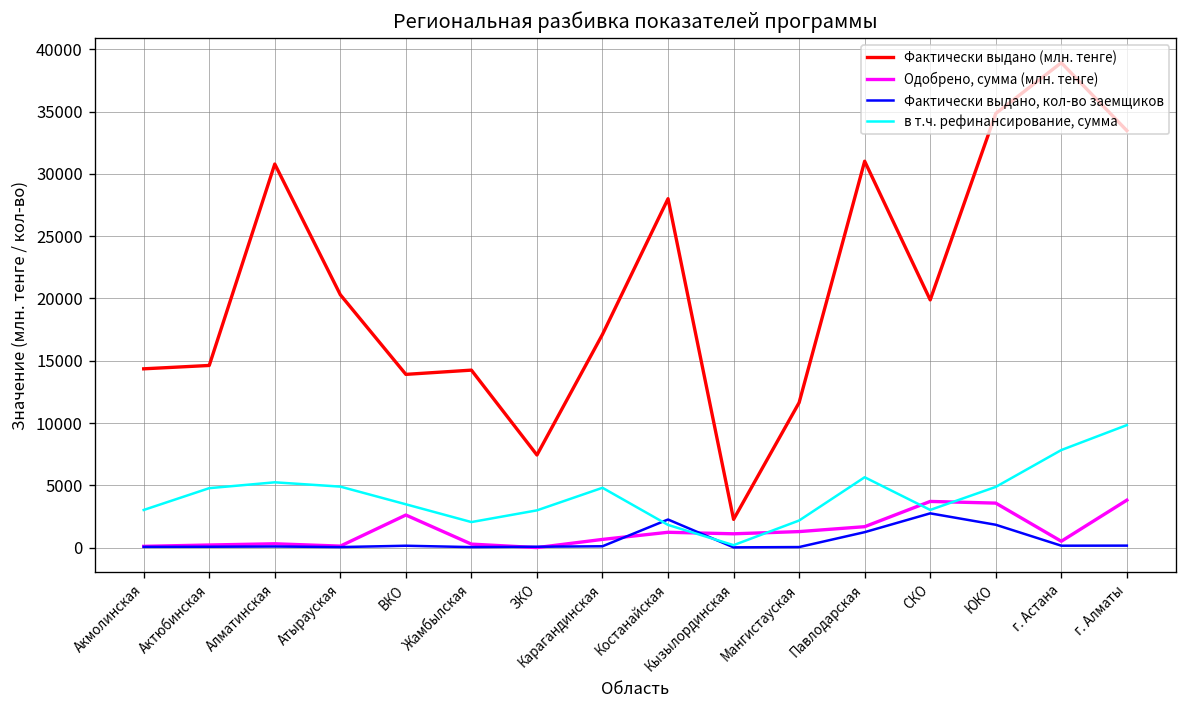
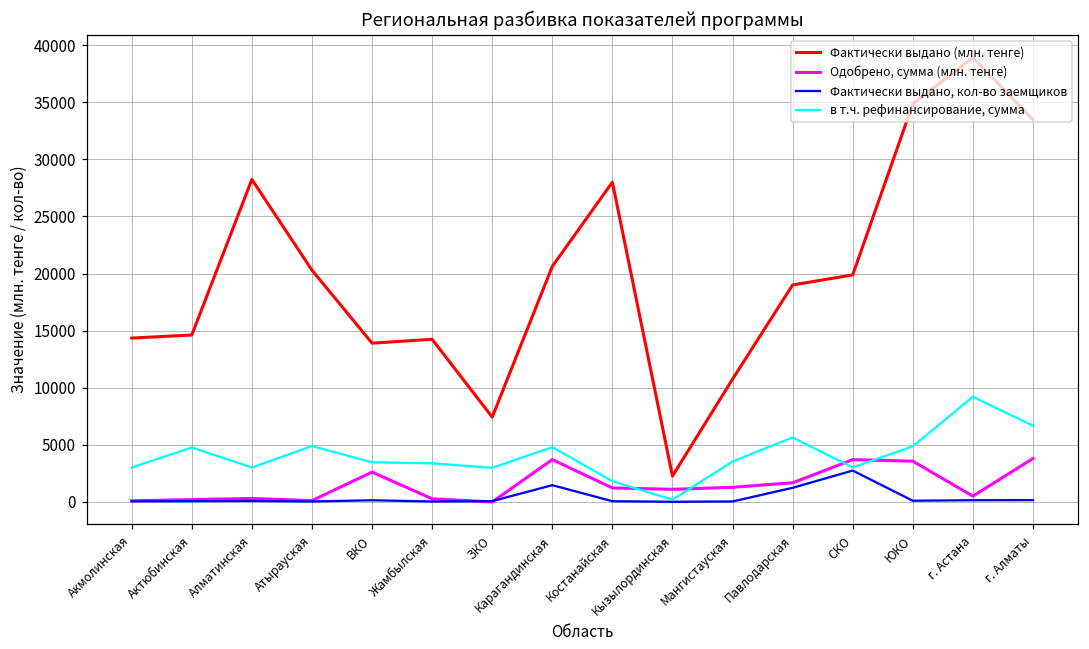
  {
    "Фактически выдано (млн. тенге)": {
      "Акмолинская": 14400,
      "Актюбинская": 14600,
-     "Алматинская": 30800,
+     "Алматинская": 28200,
      "Атырауская": 20300,
      "ВКО": 13900,
      "Жамбылская": 14200,
      "ЗКО": 7400,
-     "Карагандинская": 17100,
+     "Карагандинская": 20600,
      "Костанайская": 28000,
      "Кызылординская": 2300,
-     "Мангистауская": 11600,
-     "Павлодарская": 31000,
+     "Мангистауская": 10800,
+     "Павлодарская": 19000,
      "СКО": 19900,
      "г. Алматы": 33500
    },
    "Одобрено, сумма (млн. тенге)": {
      "ВКО": 2600,
-     "Карагандинская": 700,
+     "Карагандинская": 3700,
      "Костанайская": 1200,
      "Кызылординская": 1100,
      "Мангистауская": 1300,
      "Павлодарская": 1700,
      "СКО": 3700,
      "ЮКО": 3600,
      "г. Астана": 500,
      "г. Алматы": 3800
    },
    "Фактически выдано, кол-во заемщиков": {
      "ВКО": 100,
-     "Карагандинская": 100,
-     "Костанайская": 2300,
+     "Карагандинская": 1500,
+     "Костанайская": 100,
      "Мангистауская": 0,
      "Павлодарская": 1200,
      "СКО": 2700,
-     "ЮКО": 1800,
+     "ЮКО": 100,
      "г. Астана": 200,
      "г. Алматы": 200
    },
    "в т.ч. рефинансирование, сумма": {
      "Акмолинская": 3000,
      "Актюбинская": 4800,
-     "Алматинская": 5200,
+     "Алматинская": 3000,
      "Атырауская": 4900,
      "ВКО": 3500,
-     "Жамбылская": 2000,
+     "Жамбылская": 3400,
      "ЗКО": 3000,
      "Карагандинская": 4800,
      "Костанайская": 1800,
-     "Мангистауская": 2200,
+     "Мангистауская": 3500,
      "Павлодарская": 5600,
      "СКО": 3000,
      "ЮКО": 4900,
-     "г. Астана": 7800,
-     "г. Алматы": 9800
+     "г. Астана": 9200,
+     "г. Алматы": 6700
    }
  }
